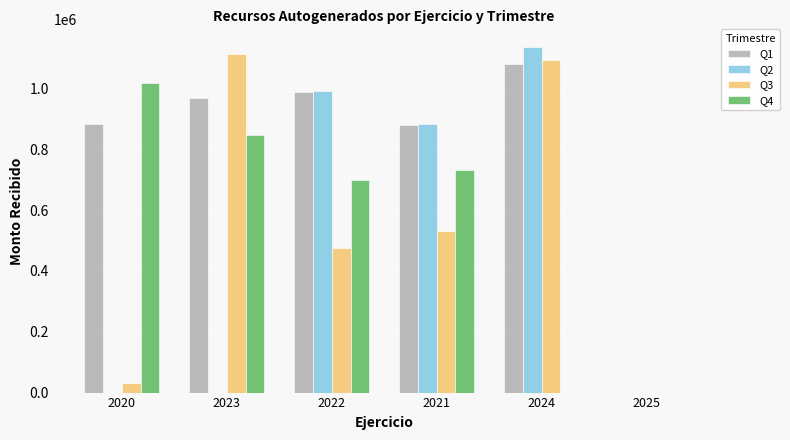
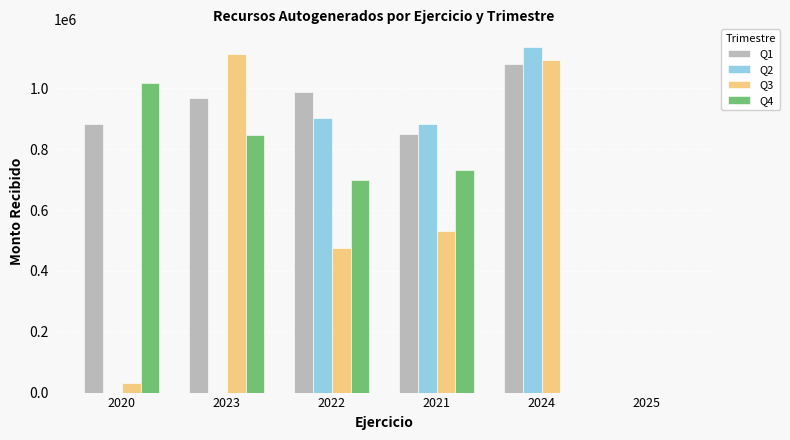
  {
    "Q1": {
      "2020": 880000,
      "2023": 970000,
      "2022": 990000,
-     "2021": 880000,
+     "2021": 850000,
      "2024": 1080000,
      "2025": 0
    },
    "Q2": {
      "2020": 0,
      "2023": 0,
-     "2022": 990000,
+     "2022": 900000,
      "2021": 880000,
      "2024": 1140000,
      "2025": 0
    },
    "Q3": {
      "2020": 30000,
      "2023": 1110000,
      "2022": 470000,
      "2021": 530000,
      "2024": 1090000,
      "2025": 0
    },
    "Q4": {
      "2020": 1020000,
      "2023": 850000,
      "2022": 700000,
      "2021": 730000,
      "2024": 0,
      "2025": 0
    }
  }
